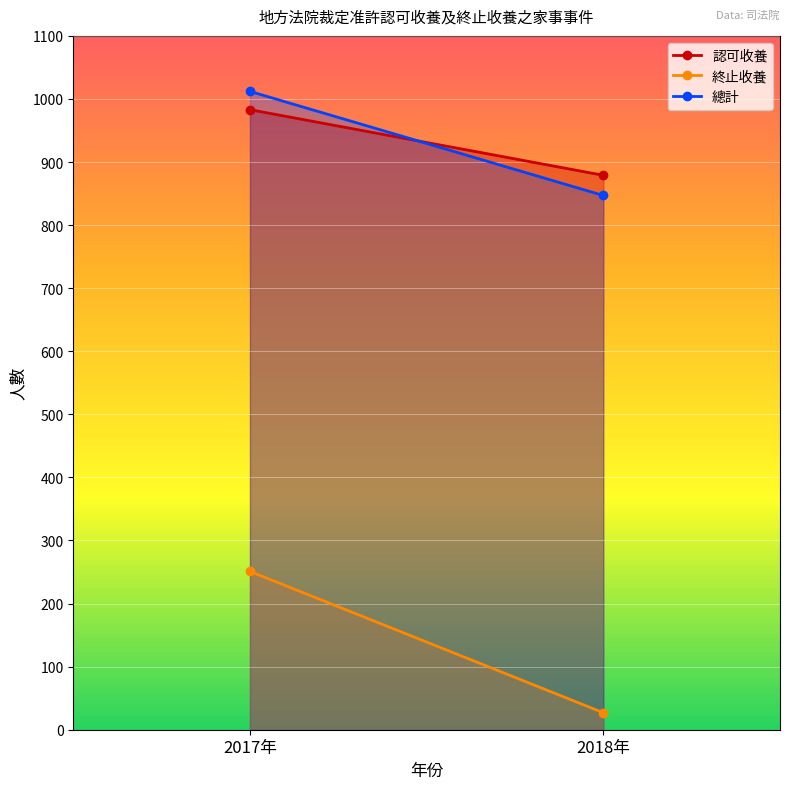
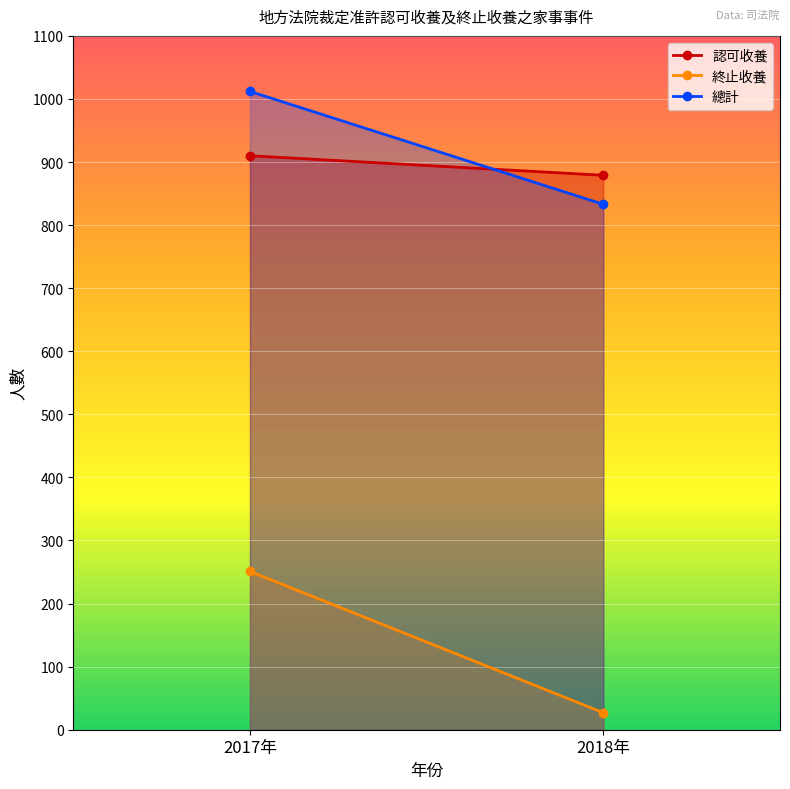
  {
    "認可收養": {
-     "2017年": 980,
+     "2017年": 910,
      "2018年": 880
    },
    "終止收養": {
      "2017年": 250,
      "2018年": 30
    },
    "總計": {
      "2017年": 1010,
-     "2018年": 850
+     "2018年": 830
    }
  }
